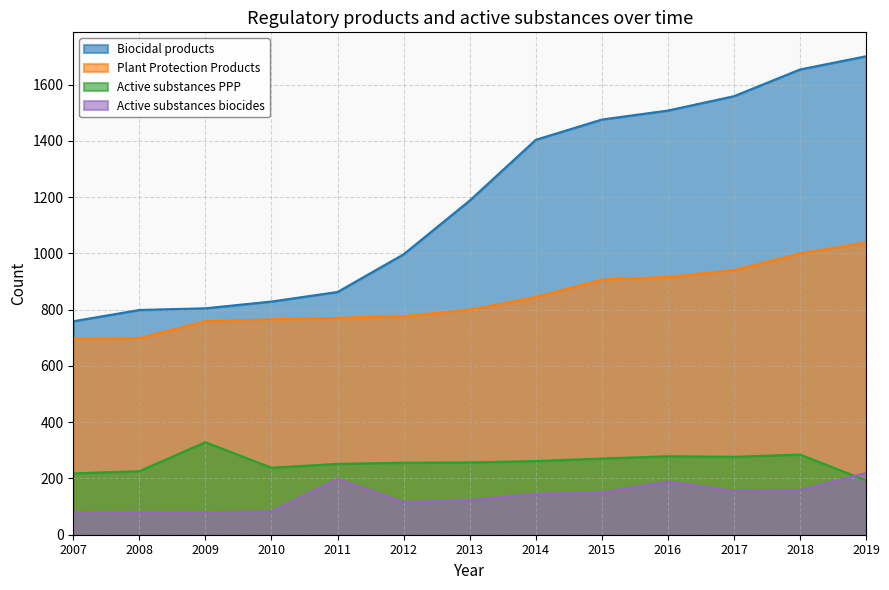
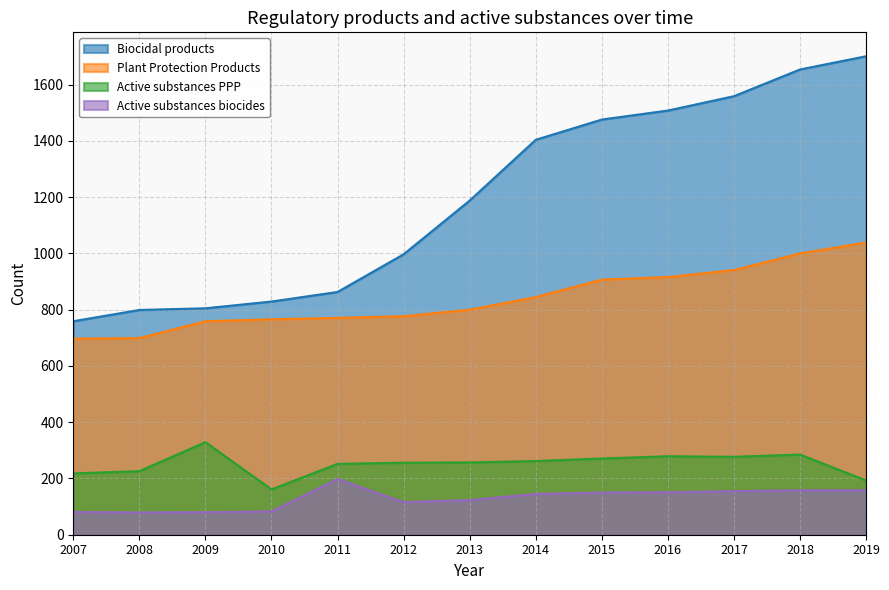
  {
    "Biocidal products": {
      "2007": 760,
      "2008": 800,
      "2009": 810,
      "2010": 830,
      "2011": 860,
      "2012": 1000,
      "2013": 1190,
      "2014": 1400,
      "2015": 1480,
      "2016": 1510,
      "2017": 1560,
      "2018": 1650,
      "2019": 1700
    },
    "Plant Protection Products": {
      "2007": 700,
      "2008": 700,
      "2009": 760,
      "2010": 770,
      "2011": 770,
      "2012": 780,
      "2013": 800,
      "2014": 850,
      "2015": 910,
      "2016": 920,
      "2017": 940,
      "2018": 1000,
      "2019": 1040
    },
    "Active substances PPP": {
      "2007": 220,
      "2008": 230,
      "2009": 330,
-     "2010": 240,
+     "2010": 160,
      "2011": 250,
      "2012": 260,
      "2013": 260,
      "2014": 260,
      "2015": 270,
      "2016": 280,
      "2017": 280,
      "2018": 290,
      "2019": 190
    },
    "Active substances biocides": {
      "2007": 80,
      "2008": 80,
      "2009": 80,
      "2010": 80,
      "2011": 200,
      "2012": 120,
      "2013": 120,
      "2014": 150,
      "2015": 150,
-     "2016": 190,
+     "2016": 150,
      "2017": 160,
      "2018": 160,
-     "2019": 220
+     "2019": 160
    }
  }
